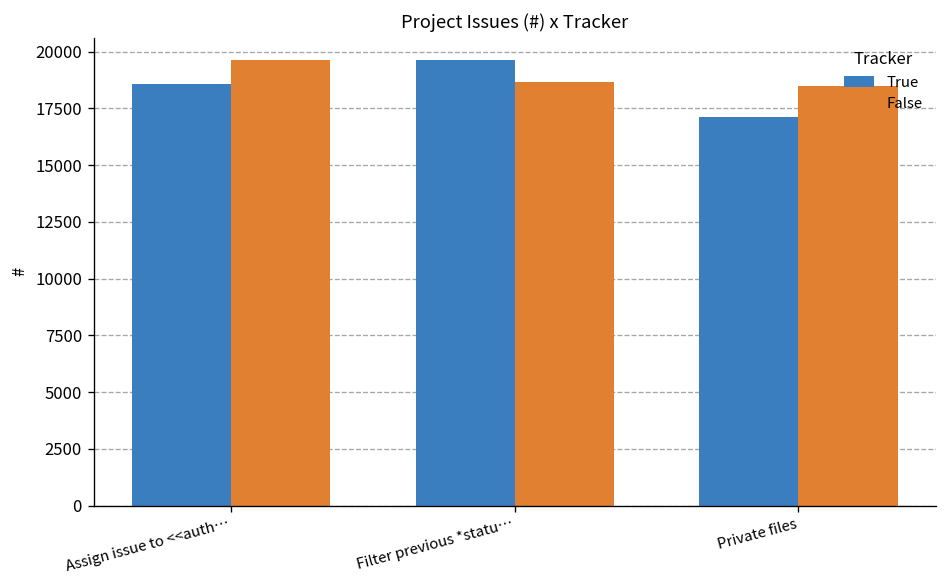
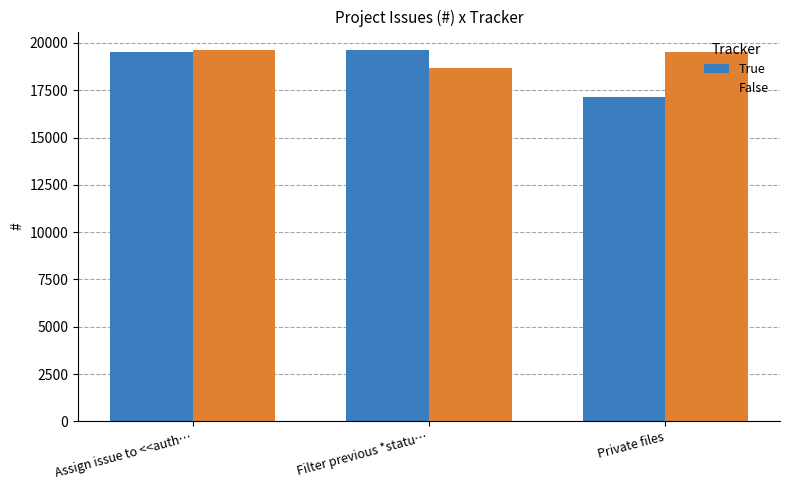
  {
    "True": {
-     "Assign issue to <<auth…": 18600,
+     "Assign issue to <<auth…": 19500,
      "Filter previous *statu…": 19600,
      "Private files": 17100
    },
    "False": {
      "Assign issue to <<auth…": 19600,
      "Filter previous *statu…": 18700,
-     "Private files": 18500
+     "Private files": 19500
    }
  }
